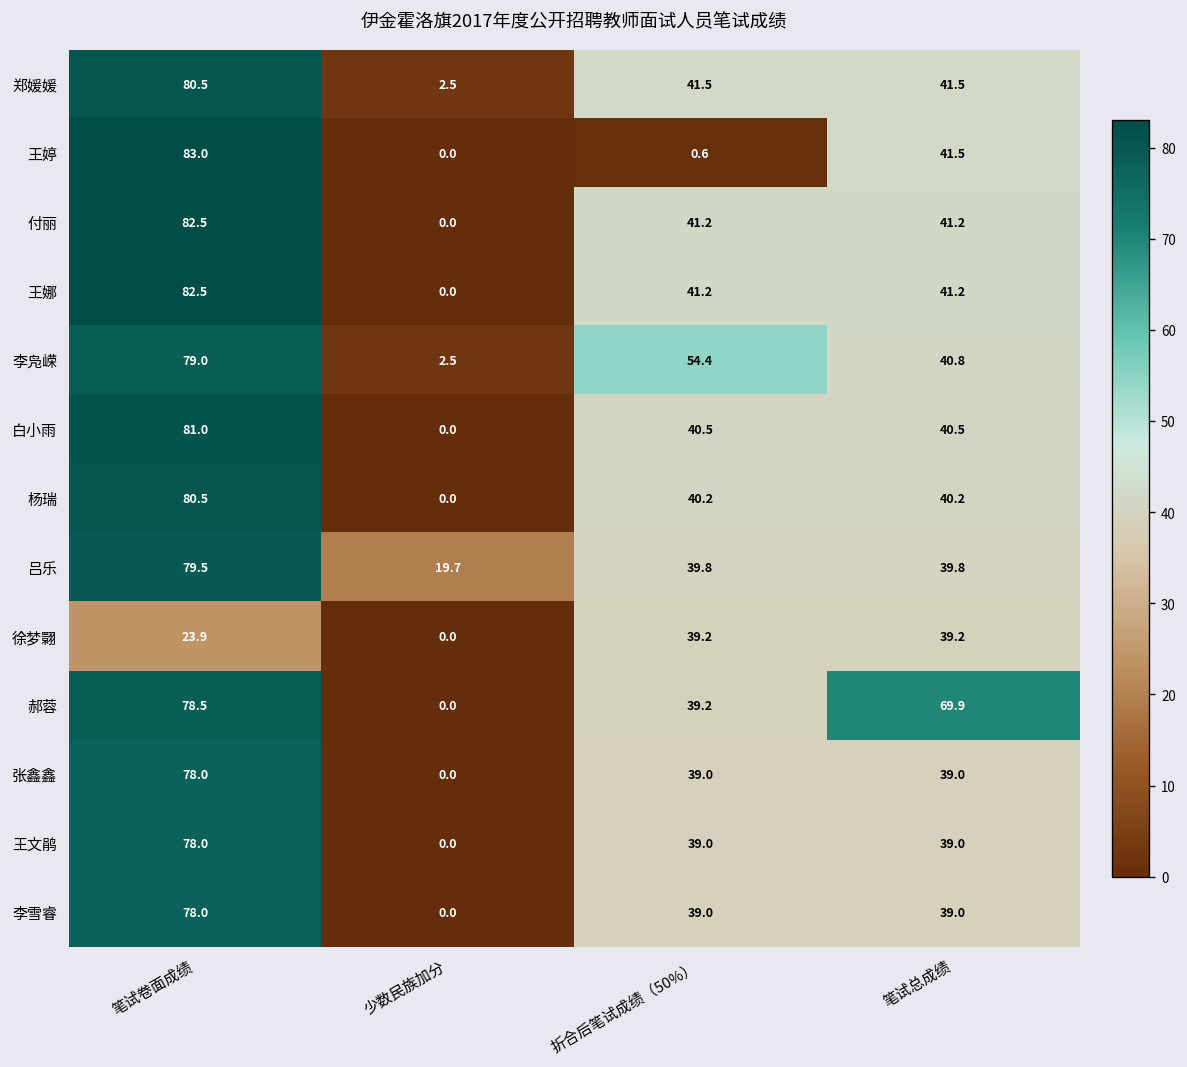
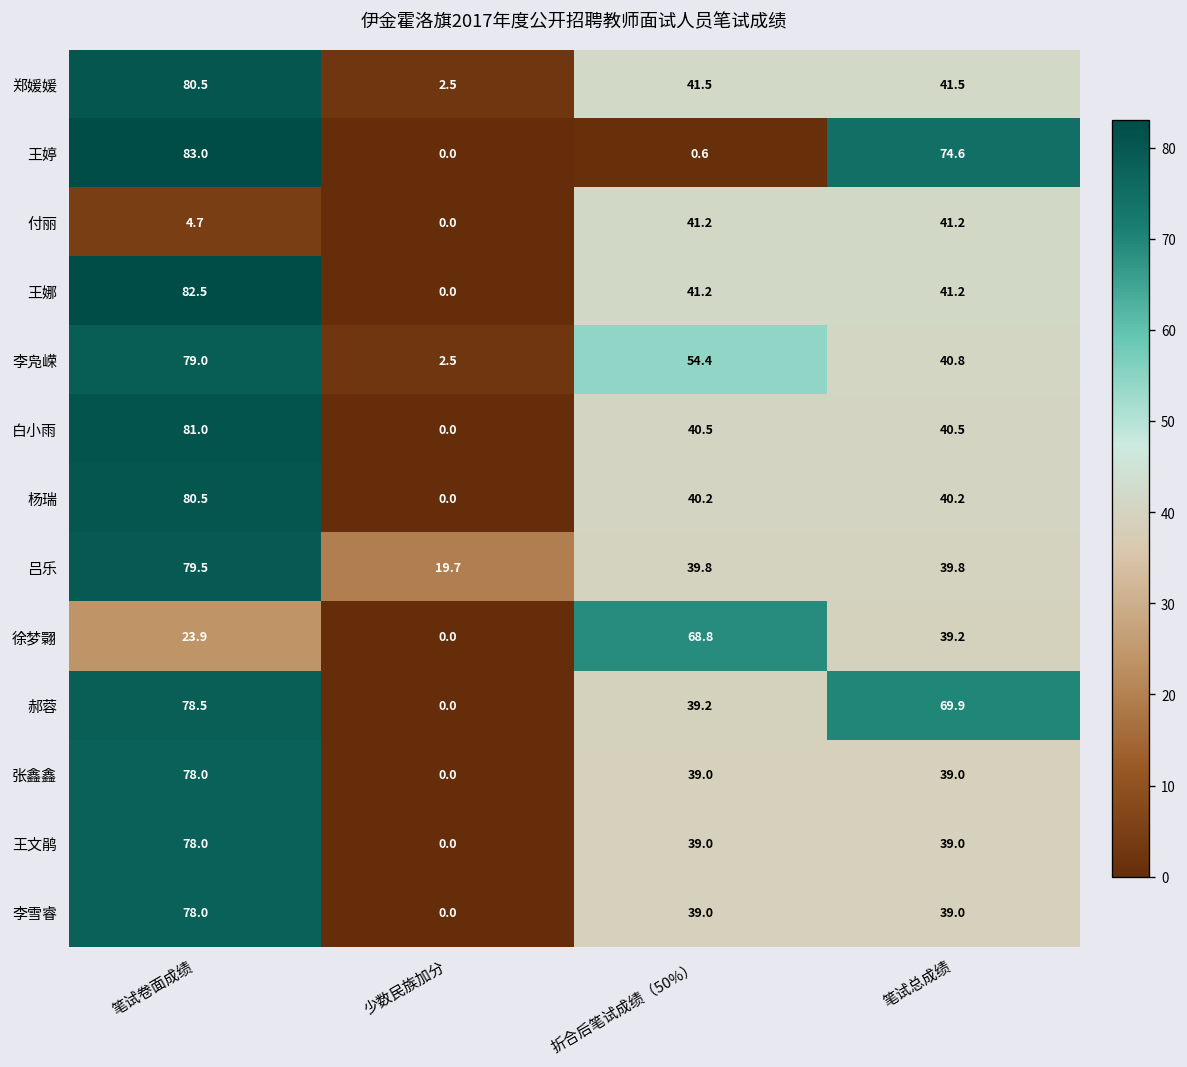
  {
    "郑媛媛": {
      "笔试卷面成绩": 80.5,
      "少数民族加分": 2.5,
      "折合后笔试成绩（50%）": 41.5,
      "笔试总成绩": 41.5
    },
    "王婷": {
      "笔试卷面成绩": 83.0,
      "少数民族加分": 0.0,
      "折合后笔试成绩（50%）": 0.6,
-     "笔试总成绩": 41.5
+     "笔试总成绩": 74.6
    },
    "付丽": {
-     "笔试卷面成绩": 82.5,
+     "笔试卷面成绩": 4.7,
      "少数民族加分": 0.0,
      "折合后笔试成绩（50%）": 41.2,
      "笔试总成绩": 41.2
    },
    "王娜": {
      "笔试卷面成绩": 82.5,
      "少数民族加分": 0.0,
      "折合后笔试成绩（50%）": 41.2,
      "笔试总成绩": 41.2
    },
    "李凫嵘": {
      "笔试卷面成绩": 79.0,
      "少数民族加分": 2.5,
      "折合后笔试成绩（50%）": 54.4,
      "笔试总成绩": 40.8
    },
    "白小雨": {
      "笔试卷面成绩": 81.0,
      "少数民族加分": 0.0,
      "折合后笔试成绩（50%）": 40.5,
      "笔试总成绩": 40.5
    },
    "杨瑞": {
      "笔试卷面成绩": 80.5,
      "少数民族加分": 0.0,
      "折合后笔试成绩（50%）": 40.2,
      "笔试总成绩": 40.2
    },
    "吕乐": {
      "笔试卷面成绩": 79.5,
      "少数民族加分": 19.7,
      "折合后笔试成绩（50%）": 39.8,
      "笔试总成绩": 39.8
    },
    "徐梦翾": {
      "笔试卷面成绩": 23.9,
      "少数民族加分": 0.0,
-     "折合后笔试成绩（50%）": 39.2,
+     "折合后笔试成绩（50%）": 68.8,
      "笔试总成绩": 39.2
    },
    "郝蓉": {
      "笔试卷面成绩": 78.5,
      "少数民族加分": 0.0,
      "折合后笔试成绩（50%）": 39.2,
      "笔试总成绩": 69.9
    },
    "张鑫鑫": {
      "笔试卷面成绩": 78.0,
      "少数民族加分": 0.0,
      "折合后笔试成绩（50%）": 39.0,
      "笔试总成绩": 39.0
    },
    "王文鹃": {
      "笔试卷面成绩": 78.0,
      "少数民族加分": 0.0,
      "折合后笔试成绩（50%）": 39.0,
      "笔试总成绩": 39.0
    },
    "李雪睿": {
      "笔试卷面成绩": 78.0,
      "少数民族加分": 0.0,
      "折合后笔试成绩（50%）": 39.0,
      "笔试总成绩": 39.0
    }
  }
